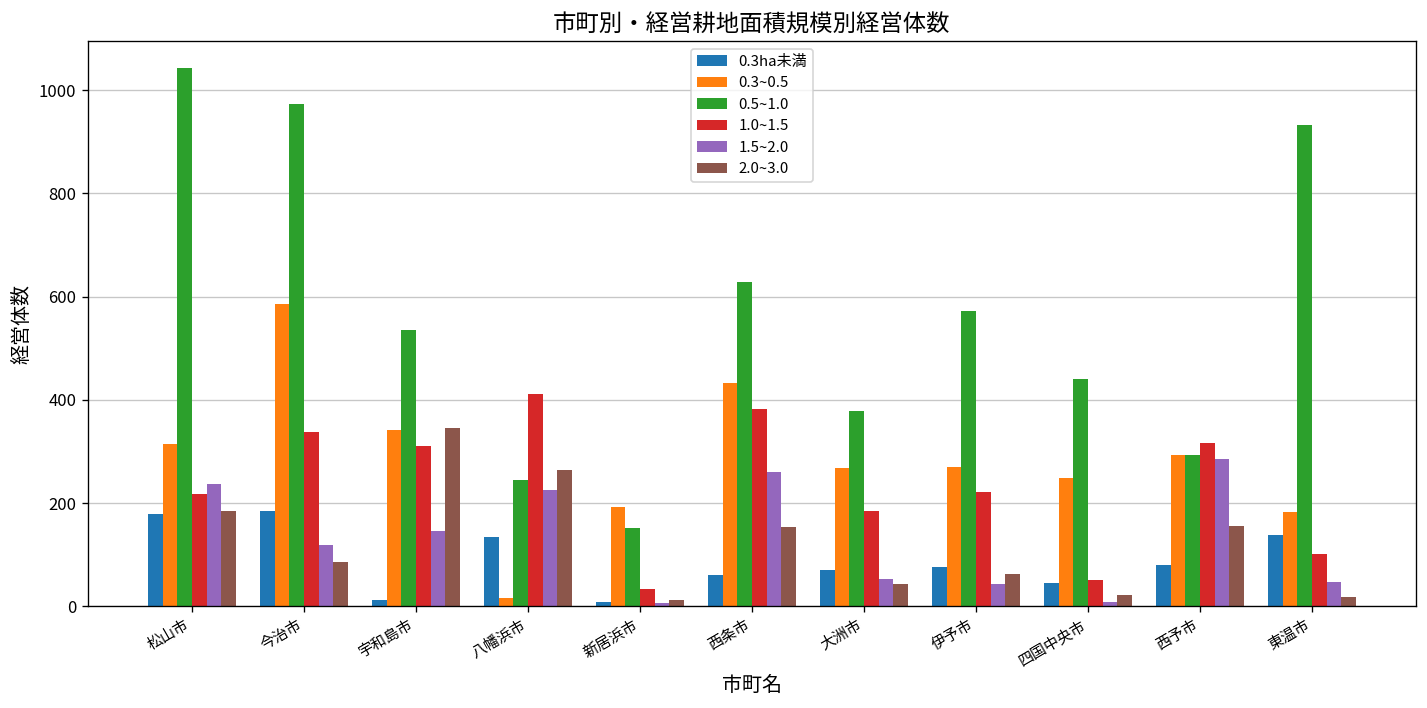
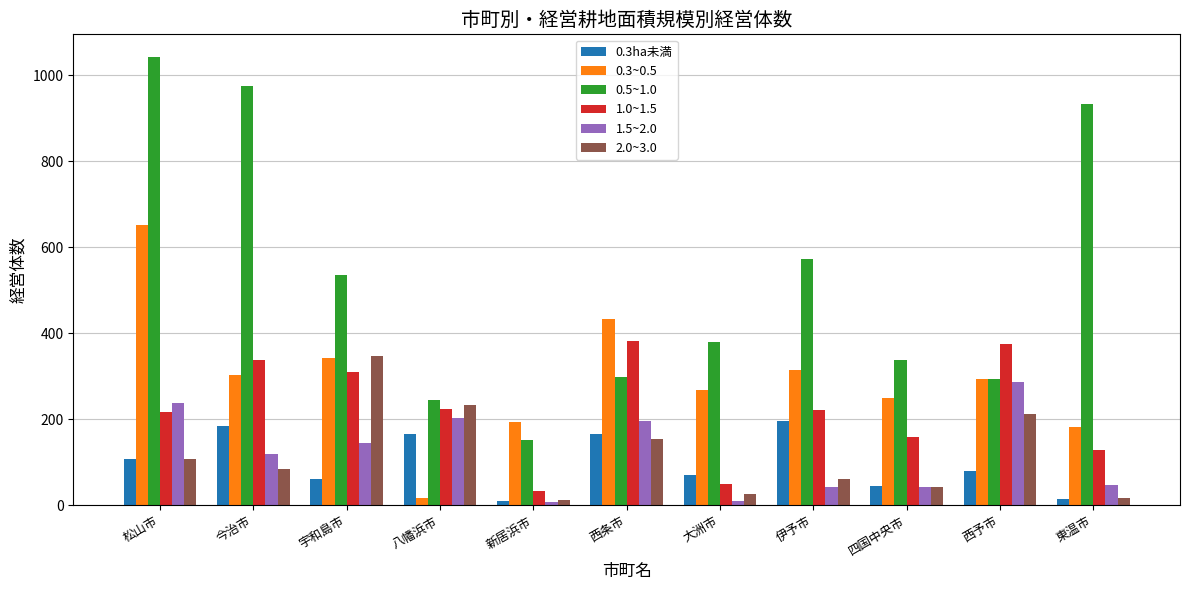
  {
    "0.3ha未満": {
-     "松山市": 180,
+     "松山市": 110,
      "今治市": 190,
-     "宇和島市": 10,
-     "八幡浜市": 140,
+     "宇和島市": 60,
+     "八幡浜市": 170,
      "新居浜市": 10,
-     "西条市": 60,
+     "西条市": 170,
      "大洲市": 70,
-     "伊予市": 80,
+     "伊予市": 200,
      "四国中央市": 50,
      "西予市": 80,
-     "東温市": 140
+     "東温市": 20
    },
    "0.3~0.5": {
-     "松山市": 320,
-     "今治市": 590,
+     "松山市": 650,
+     "今治市": 300,
      "宇和島市": 340,
      "八幡浜市": 20,
      "新居浜市": 190,
      "西条市": 430,
      "大洲市": 270,
-     "伊予市": 270,
+     "伊予市": 310,
      "四国中央市": 250,
      "西予市": 290,
      "東温市": 180
    },
    "0.5~1.0": {
      "松山市": 1040,
      "今治市": 970,
      "宇和島市": 540,
      "八幡浜市": 240,
      "新居浜市": 150,
-     "西条市": 630,
+     "西条市": 300,
      "大洲市": 380,
      "伊予市": 570,
-     "四国中央市": 440,
+     "四国中央市": 340,
      "西予市": 290,
      "東温市": 930
    },
    "1.0~1.5": {
      "松山市": 220,
      "今治市": 340,
      "宇和島市": 310,
-     "八幡浜市": 410,
+     "八幡浜市": 220,
      "新居浜市": 30,
      "西条市": 380,
-     "大洲市": 180,
+     "大洲市": 50,
      "伊予市": 220,
-     "四国中央市": 50,
-     "西予市": 320,
-     "東温市": 100
+     "四国中央市": 160,
+     "西予市": 380,
+     "東温市": 130
    },
    "1.5~2.0": {
      "松山市": 240,
      "今治市": 120,
      "宇和島市": 150,
-     "八幡浜市": 230,
+     "八幡浜市": 200,
      "新居浜市": 10,
-     "西条市": 260,
-     "大洲市": 50,
+     "西条市": 200,
+     "大洲市": 10,
      "伊予市": 40,
-     "四国中央市": 10,
+     "四国中央市": 40,
      "西予市": 290,
      "東温市": 50
    },
    "2.0~3.0": {
-     "松山市": 180,
+     "松山市": 110,
      "今治市": 90,
      "宇和島市": 350,
-     "八幡浜市": 270,
+     "八幡浜市": 230,
      "新居浜市": 10,
      "西条市": 150,
-     "大洲市": 40,
+     "大洲市": 30,
      "伊予市": 60,
-     "四国中央市": 20,
-     "西予市": 160,
+     "四国中央市": 40,
+     "西予市": 210,
      "東温市": 20
    }
  }
